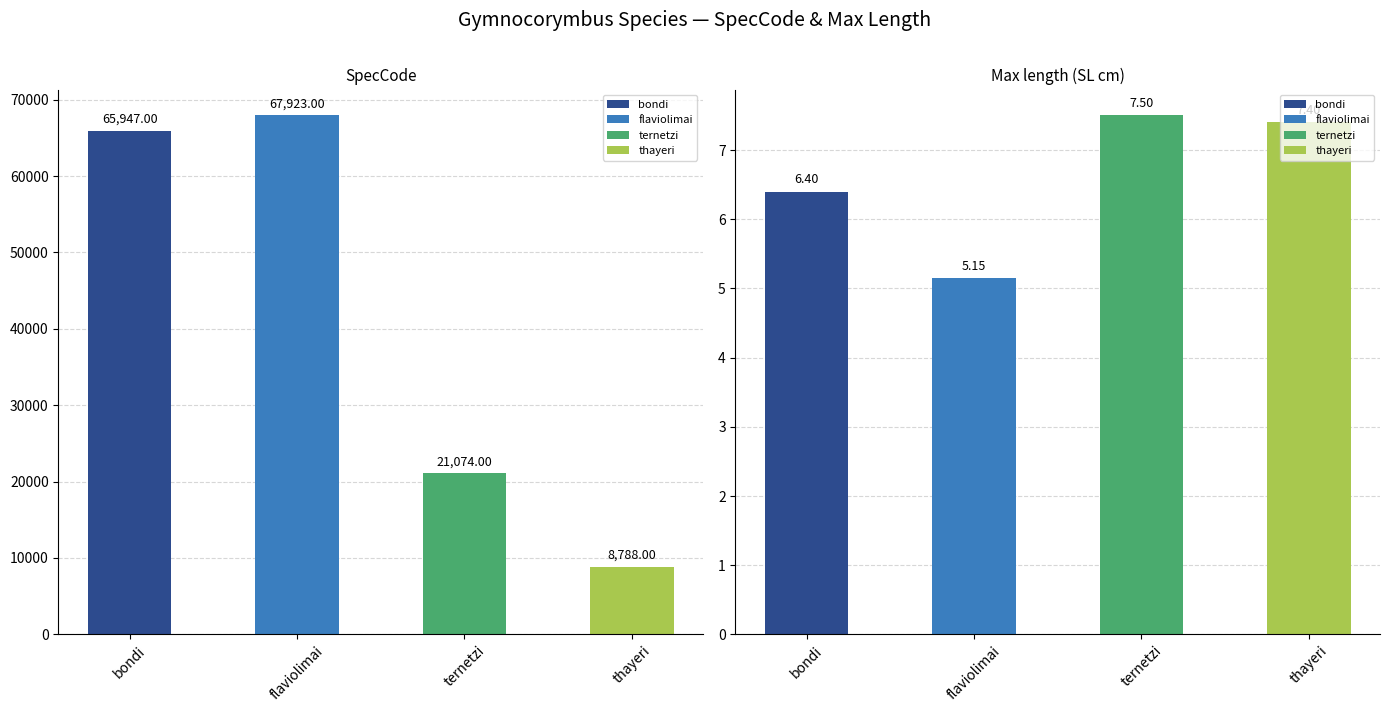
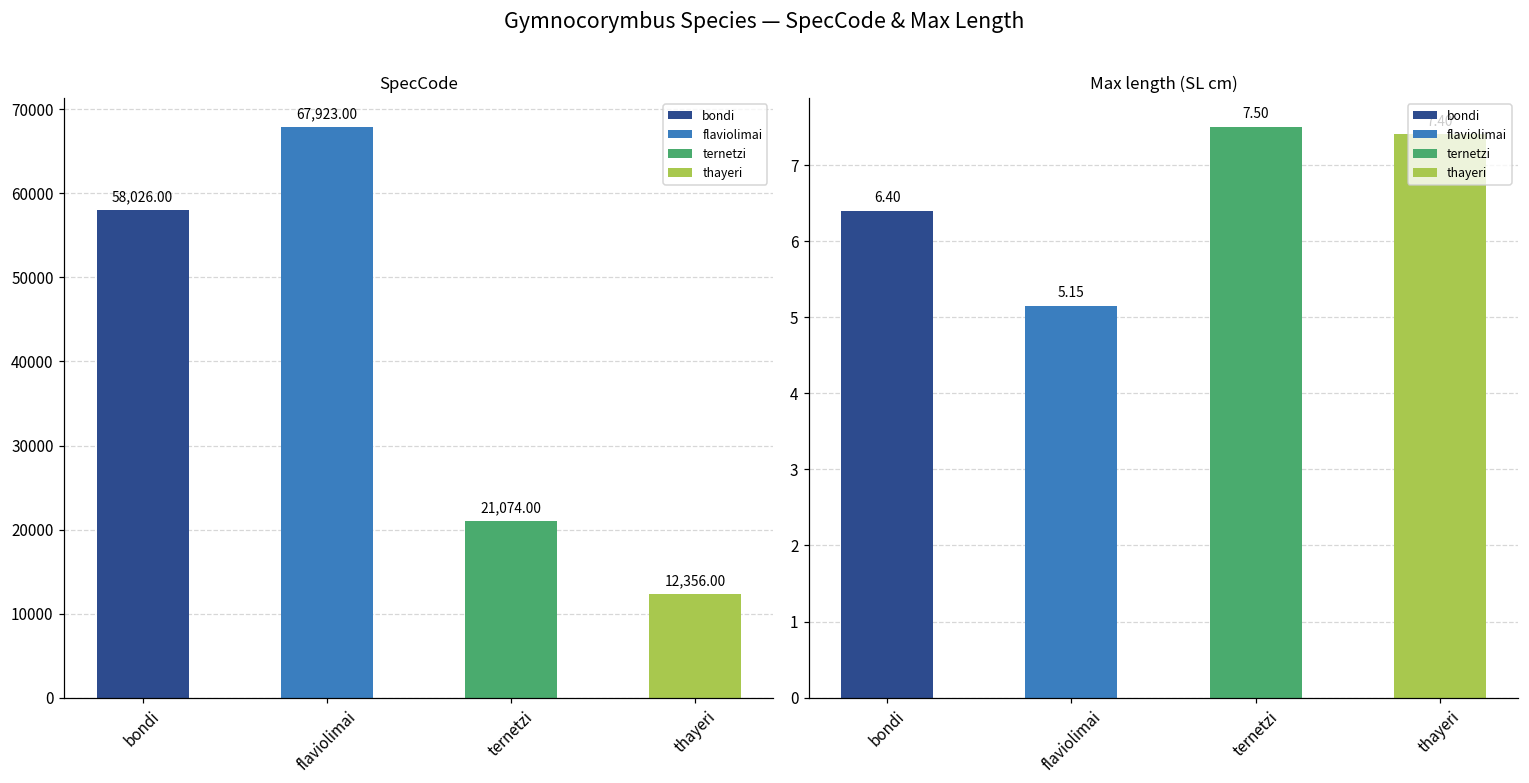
  {
    "SpecCode": {
-     "bondi": "65,947.00",
+     "bondi": "58,026.00",
      "flaviolimai": "67,923.00",
      "ternetzi": "21,074.00",
-     "thayeri": "8,788.00"
+     "thayeri": "12,356.00"
    },
    "Max length (SL cm)": {
      "bondi": "6.40",
      "flaviolimai": "5.15",
      "ternetzi": "7.50"
    }
  }
